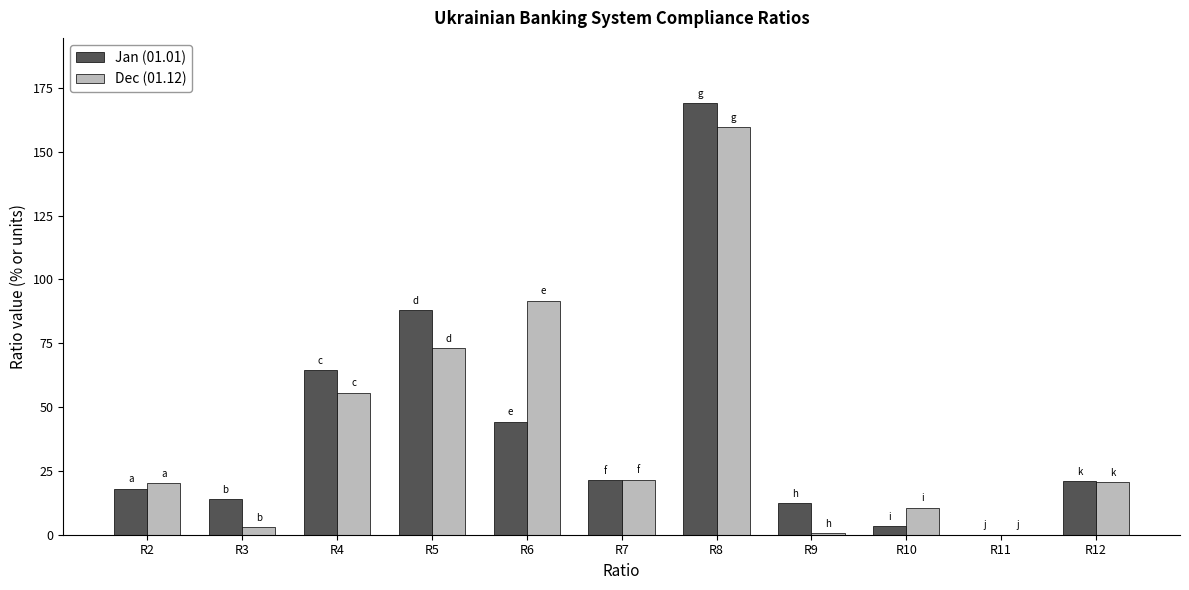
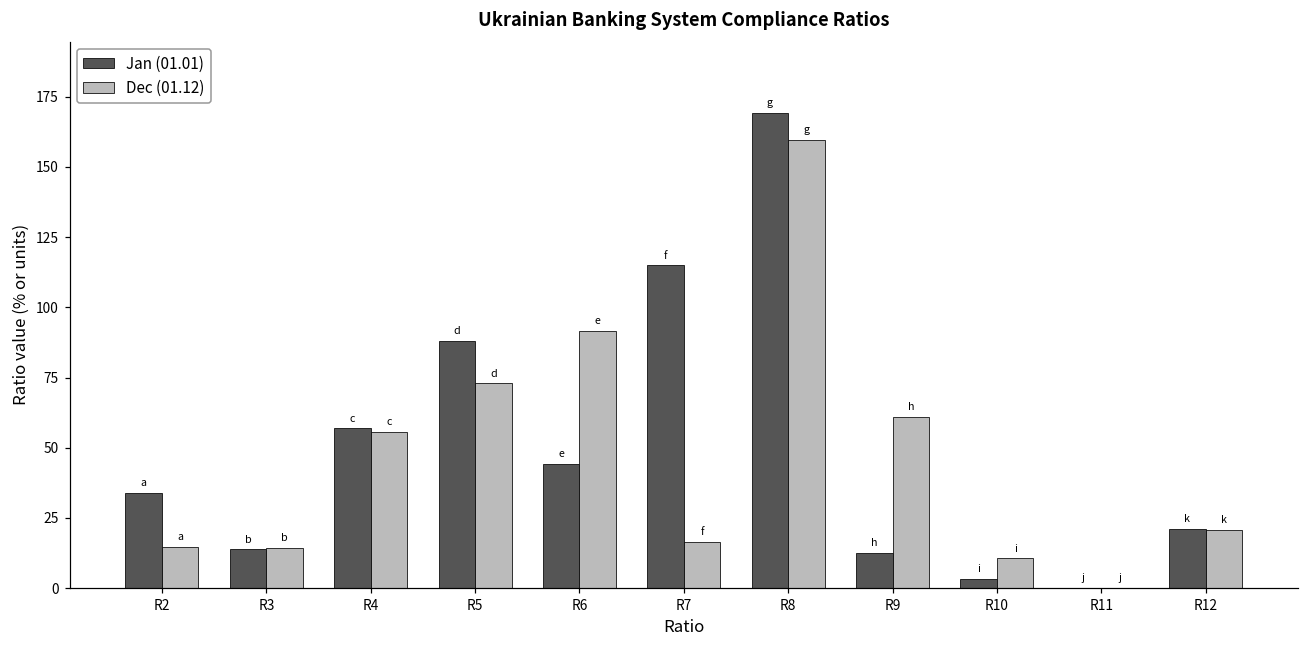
  {
    "Jan (01.01)": {
-     "R2": 18,
+     "R2": 34,
      "R3": 14,
-     "R4": 64,
+     "R4": 57,
      "R5": 88,
      "R6": 44,
-     "R7": 22,
+     "R7": 115,
      "R8": 169,
      "R9": 13,
      "R10": 3,
      "R12": 21
    },
    "Dec (01.12)": {
-     "R2": 20,
-     "R3": 3,
+     "R2": 15,
+     "R3": 14,
      "R4": 56,
      "R5": 73,
      "R6": 92,
-     "R7": 22,
+     "R7": 17,
      "R8": 160,
-     "R9": 1,
+     "R9": 61,
      "R10": 11,
      "R12": 21
    }
  }
